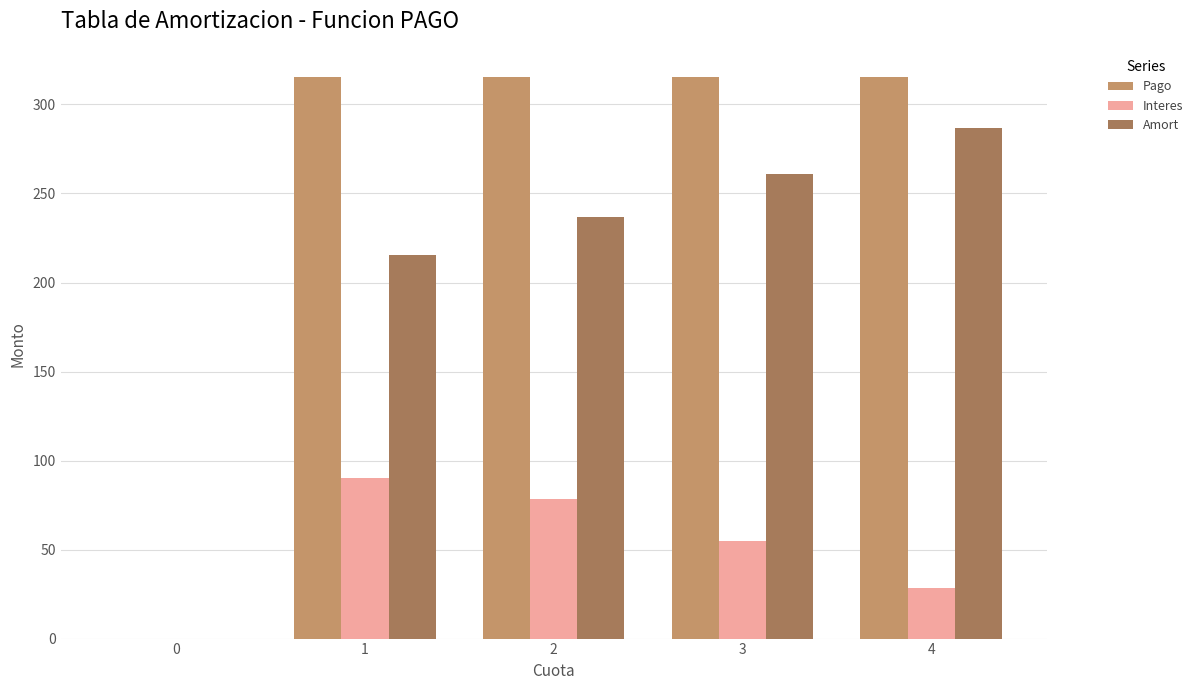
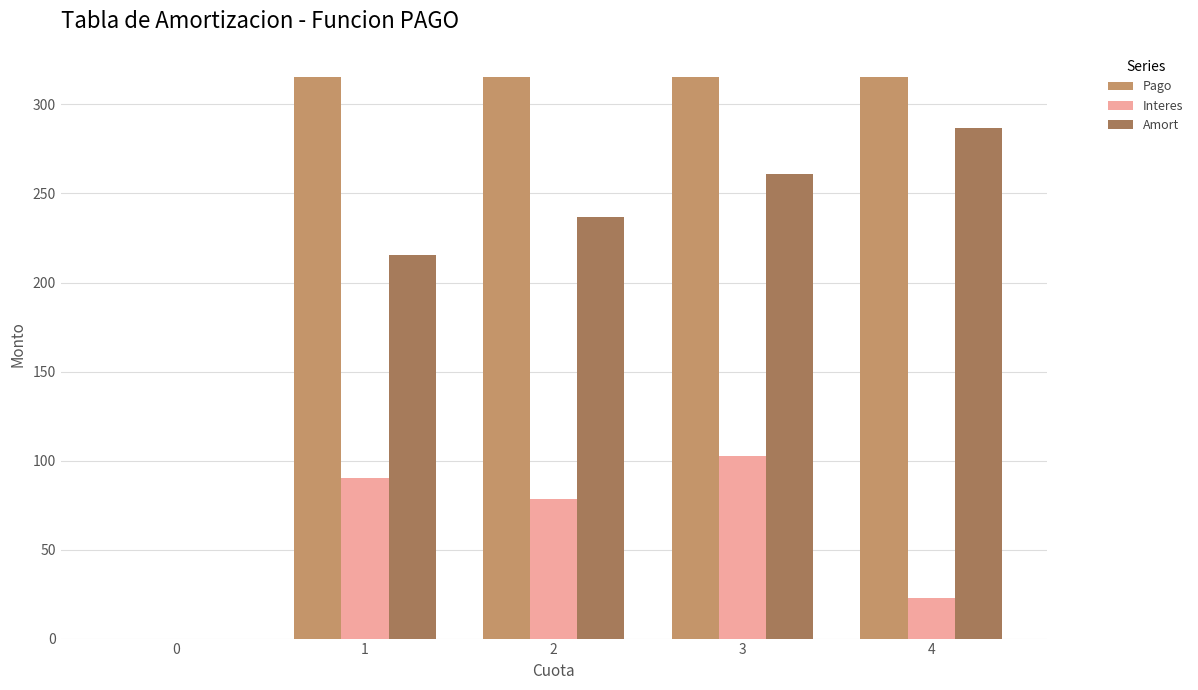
  {
    "Interes": {
      "0": 0,
      "1": 90,
      "2": 78,
-     "3": 55,
-     "4": 29
+     "3": 103,
+     "4": 23
    }
  }
